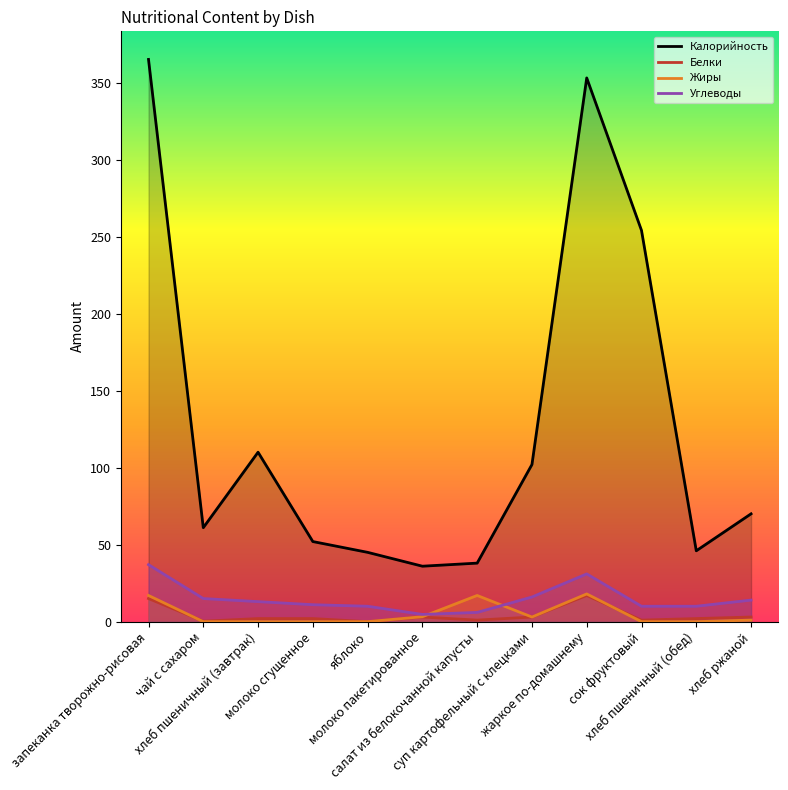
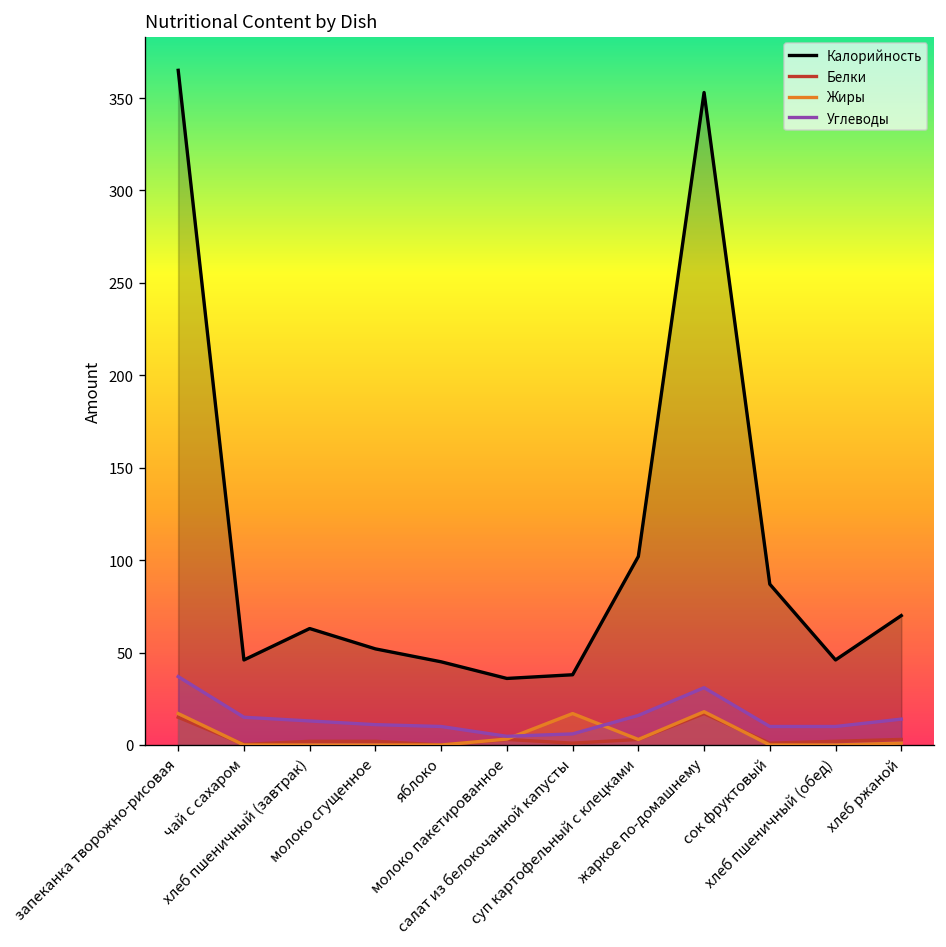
  {
    "Калорийность": {
      "запеканка творожно-рисовая": 365,
-     "чай с сахаром": 61,
-     "хлеб пшеничный (завтрак)": 110,
+     "чай с сахаром": 46,
+     "хлеб пшеничный (завтрак)": 63,
      "молоко сгущенное": 52,
      "яблоко": 45,
      "молоко пакетированное": 36,
      "салат из белокочанной капусты": 38,
      "суп картофельный с клецками": 102,
      "жаркое по-домашнему": 353,
-     "сок фруктовый": 254,
+     "сок фруктовый": 87,
      "хлеб пшеничный (обед)": 46,
      "хлеб ржаной": 70
    },
    "Белки": {
      "запеканка творожно-рисовая": 15,
      "хлеб пшеничный (завтрак)": 2,
      "молоко сгущенное": 2,
      "салат из белокочанной капусты": 1,
      "хлеб пшеничный (обед)": 2,
      "хлеб ржаной": 3
    },
    "Жиры": {
      "запеканка творожно-рисовая": 17,
      "хлеб пшеничный (завтрак)": 0,
      "молоко сгущенное": 0,
      "салат из белокочанной капусты": 17,
      "хлеб пшеничный (обед)": 0,
      "хлеб ржаной": 1
    },
    "Углеводы": {
      "запеканка творожно-рисовая": 37,
      "чай с сахаром": 15,
      "хлеб пшеничный (завтрак)": 13,
      "молоко сгущенное": 11,
      "яблоко": 10,
      "салат из белокочанной капусты": 6,
      "суп картофельный с клецками": 16,
      "жаркое по-домашнему": 31,
      "сок фруктовый": 10,
      "хлеб пшеничный (обед)": 10,
      "хлеб ржаной": 14
    }
  }
